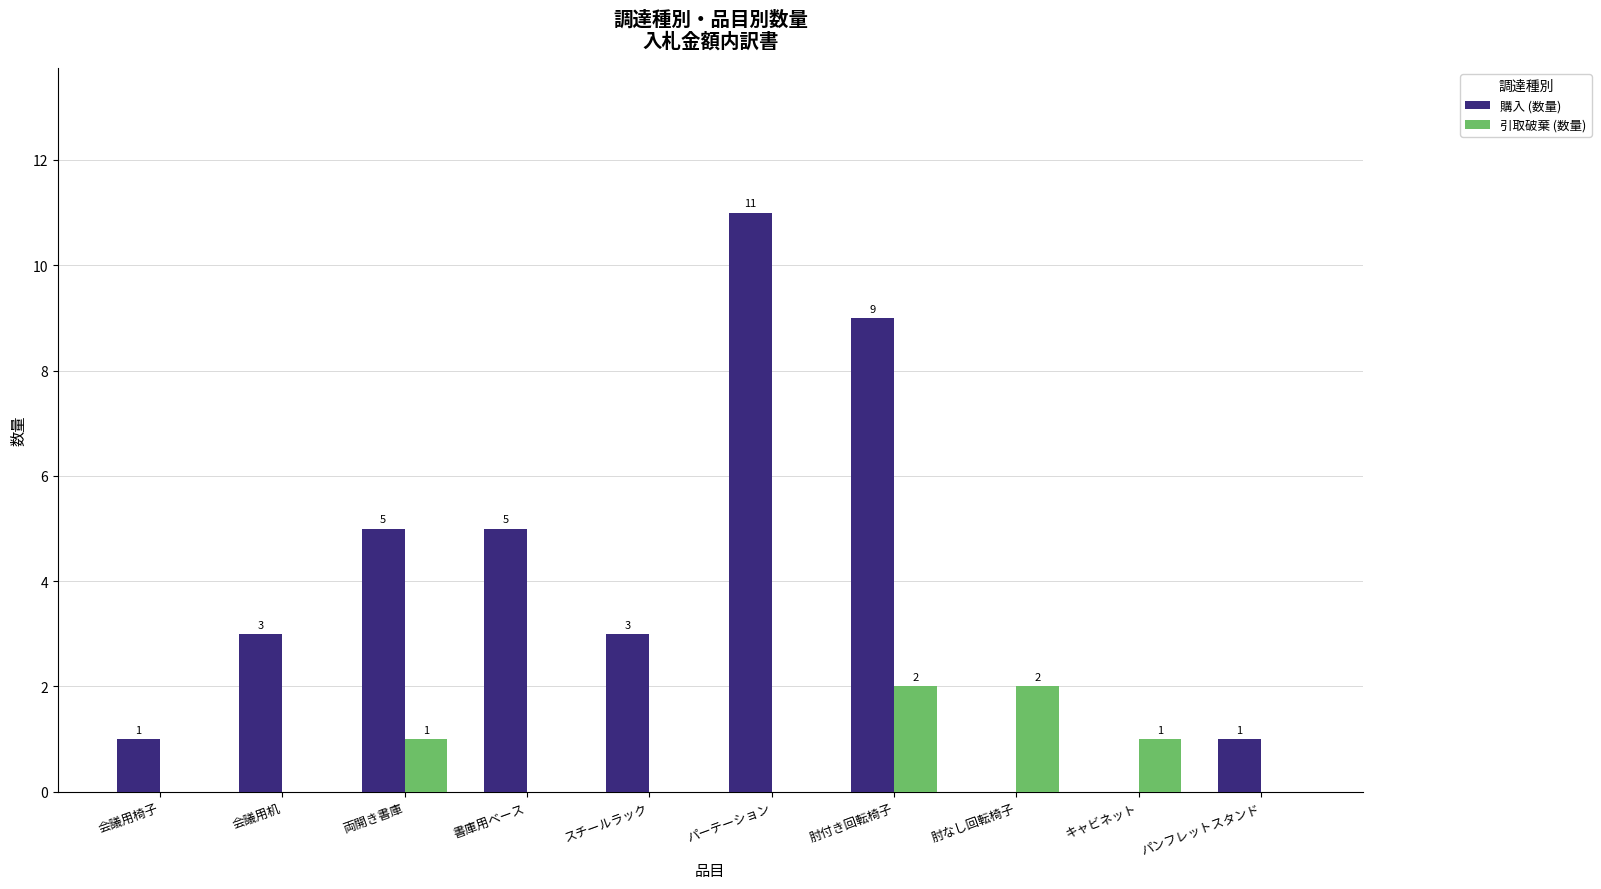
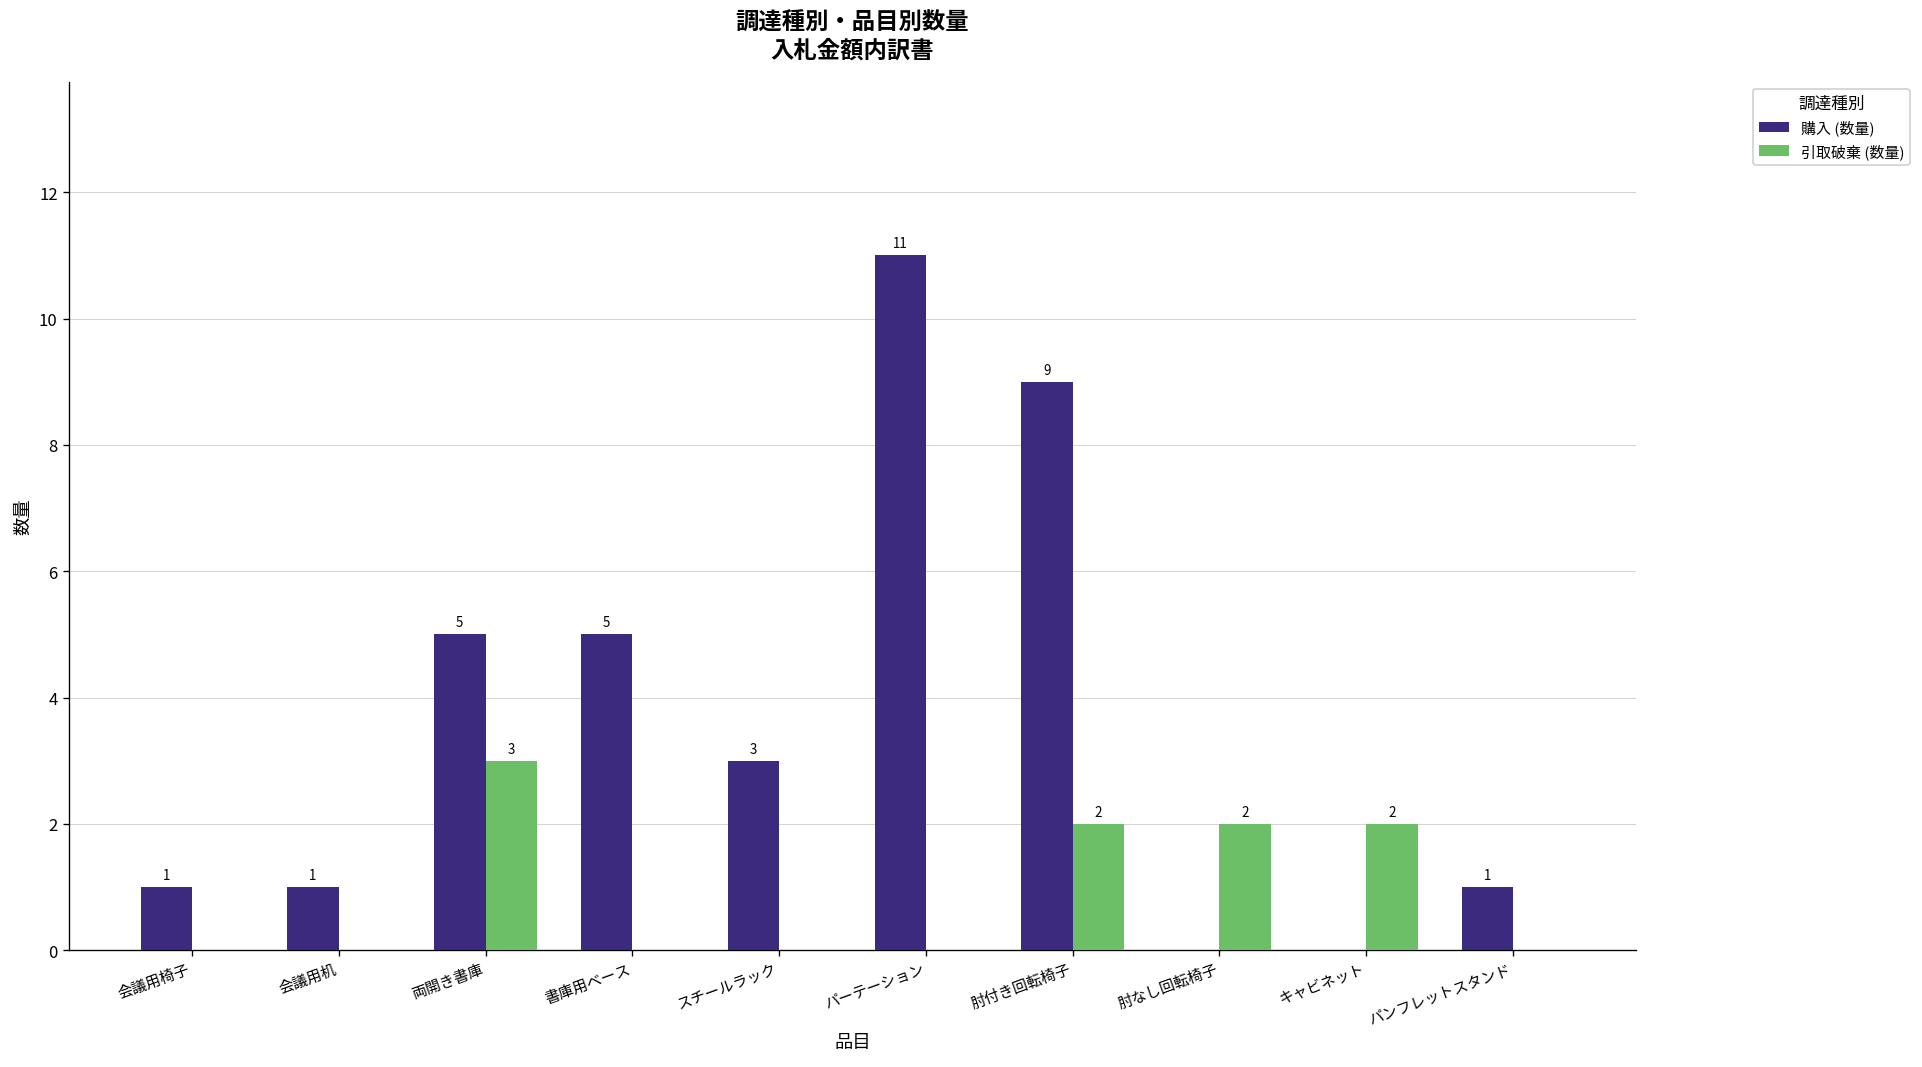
  {
    "購入 (数量)": {
      "会議用椅子": 1,
-     "会議用机": 3,
+     "会議用机": 1,
      "両開き書庫": 5,
      "書庫用ベース": 5,
      "スチールラック": 3,
      "パーテーション": 11,
      "肘付き回転椅子": 9,
      "パンフレットスタンド": 1
    },
    "引取破棄 (数量)": {
-     "両開き書庫": 1,
+     "両開き書庫": 3,
      "肘付き回転椅子": 2,
      "肘なし回転椅子": 2,
-     "キャビネット": 1
+     "キャビネット": 2
    }
  }
